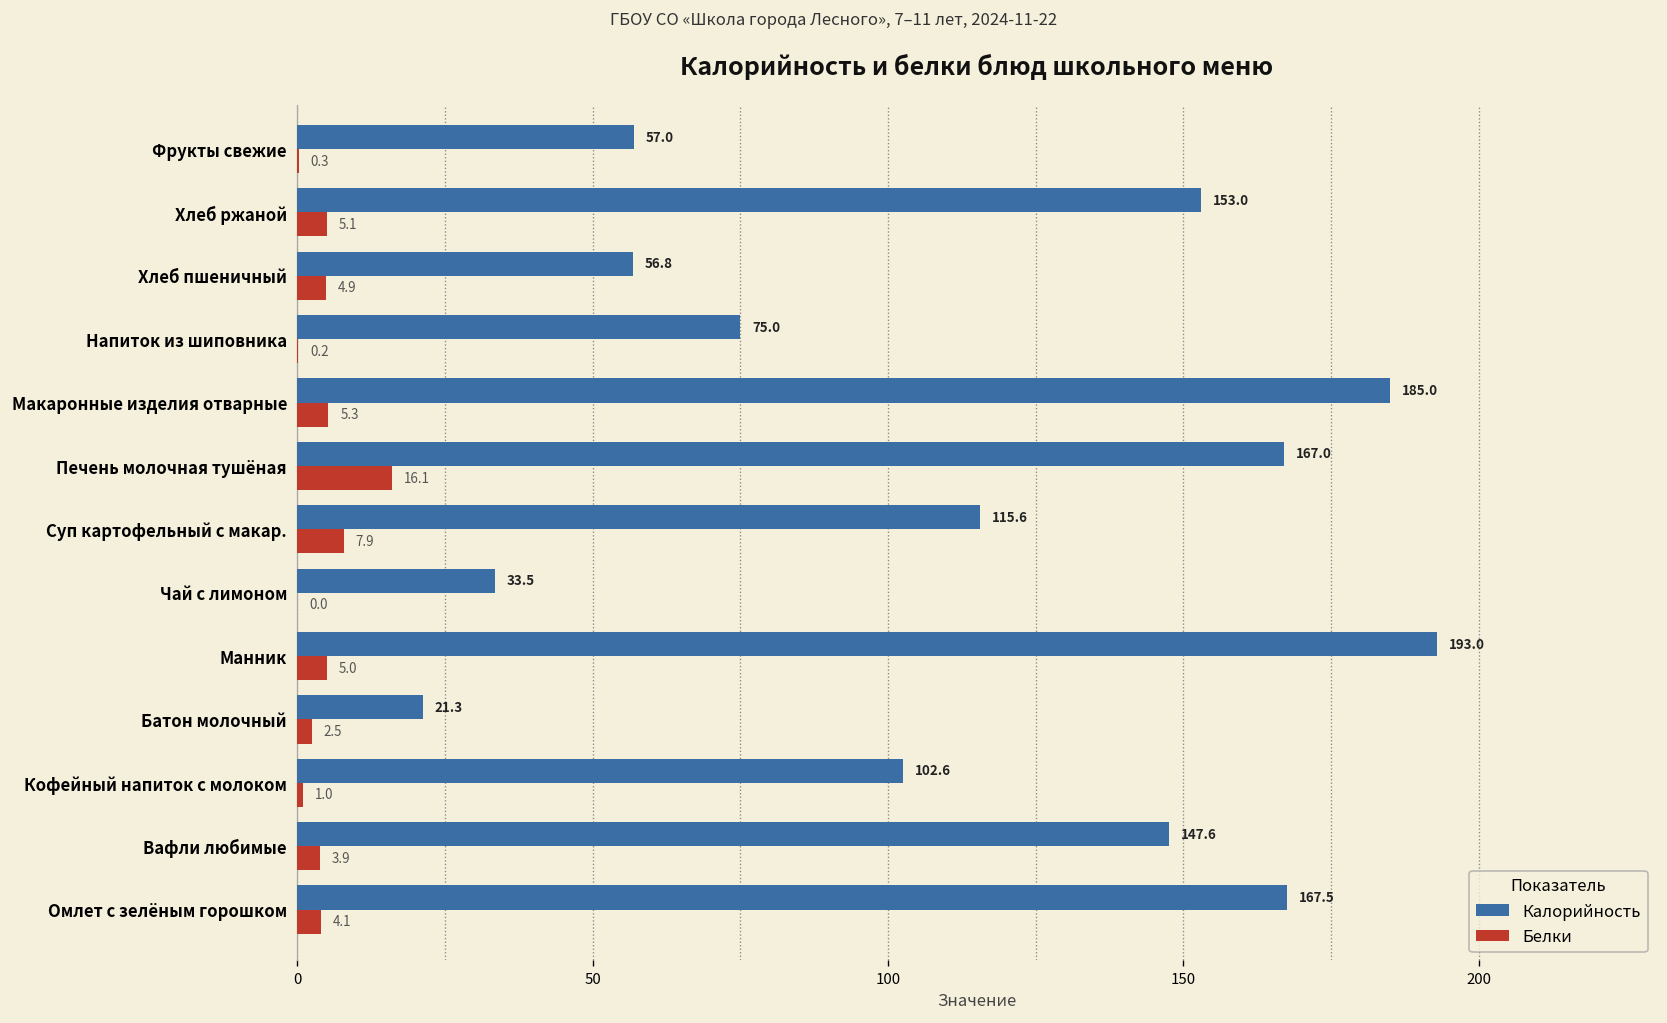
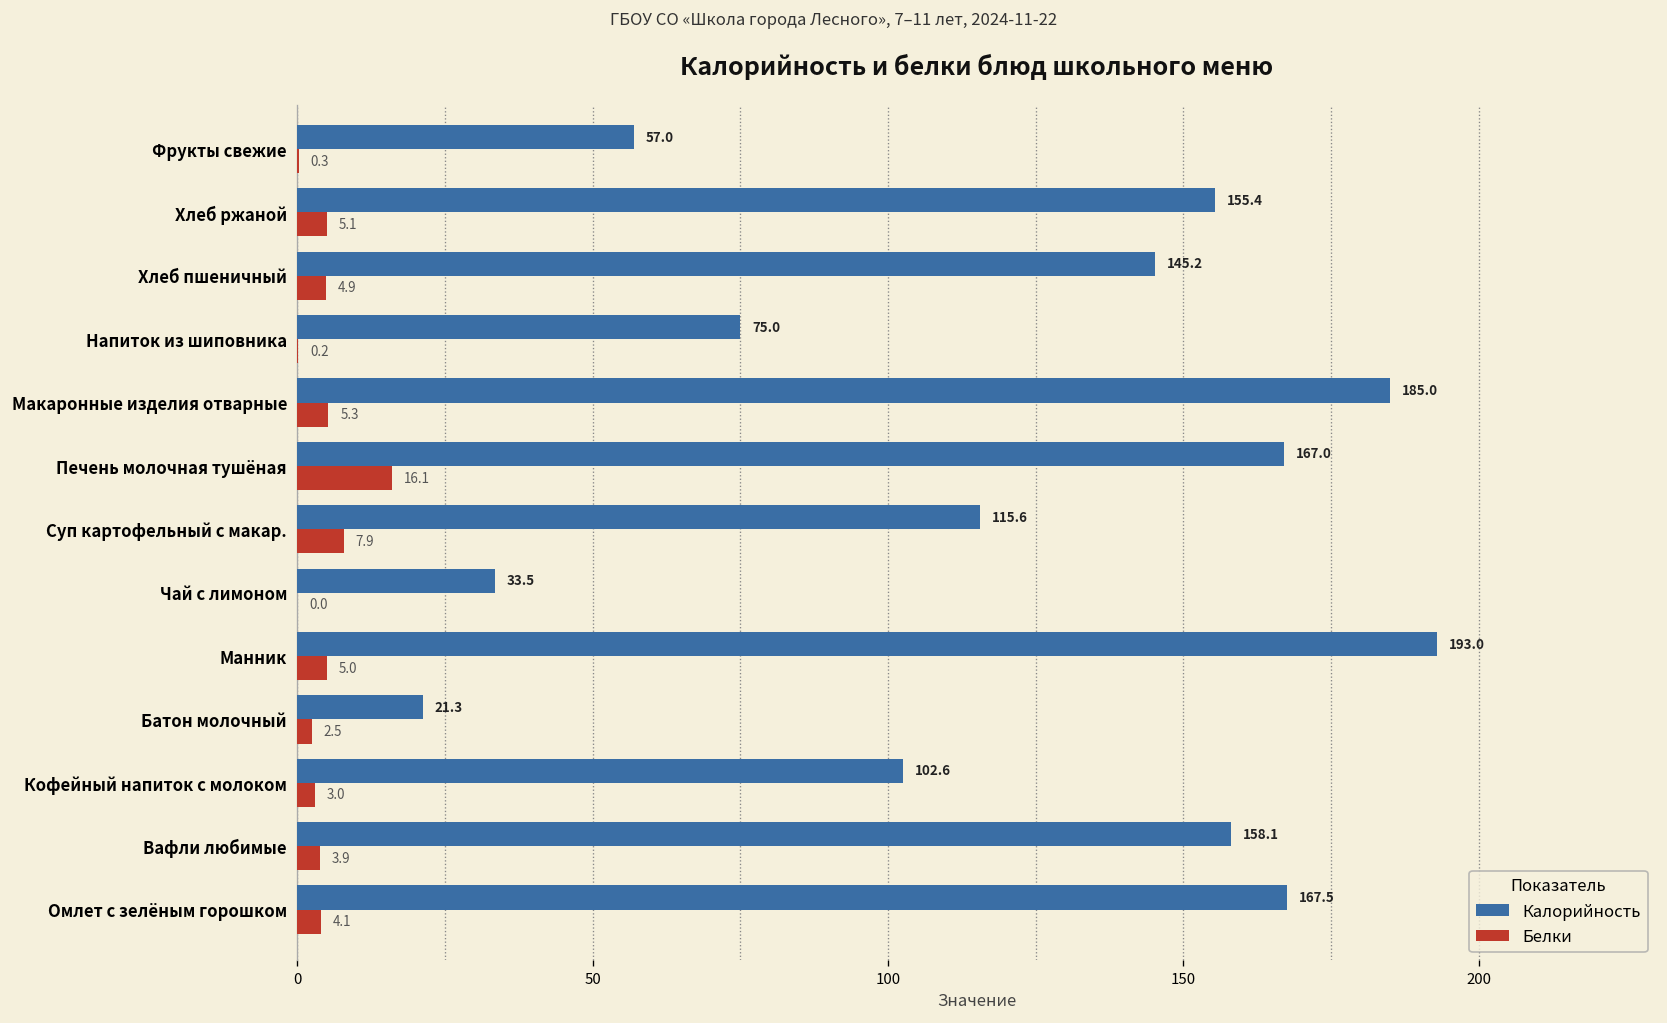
  {
    "Калорийность": {
      "Фрукты свежие": 57.0,
-     "Хлеб ржаной": 153.0,
-     "Хлеб пшеничный": 56.8,
+     "Хлеб ржаной": 155.4,
+     "Хлеб пшеничный": 145.2,
      "Напиток из шиповника": 75.0,
      "Макаронные изделия отварные": 185.0,
      "Печень молочная тушёная": 167.0,
      "Суп картофельный с макар.": 115.6,
      "Чай с лимоном": 33.5,
      "Манник": 193.0,
      "Батон молочный": 21.3,
      "Кофейный напиток с молоком": 102.6,
-     "Вафли любимые": 147.6,
+     "Вафли любимые": 158.1,
      "Омлет с зелёным горошком": 167.5
    },
    "Белки": {
      "Фрукты свежие": 0.3,
      "Хлеб ржаной": 5.1,
      "Хлеб пшеничный": 4.9,
      "Напиток из шиповника": 0.2,
      "Макаронные изделия отварные": 5.3,
      "Печень молочная тушёная": 16.1,
      "Суп картофельный с макар.": 7.9,
      "Чай с лимоном": 0.0,
      "Манник": 5.0,
      "Батон молочный": 2.5,
-     "Кофейный напиток с молоком": 1.0,
+     "Кофейный напиток с молоком": 3.0,
      "Вафли любимые": 3.9,
      "Омлет с зелёным горошком": 4.1
    }
  }
